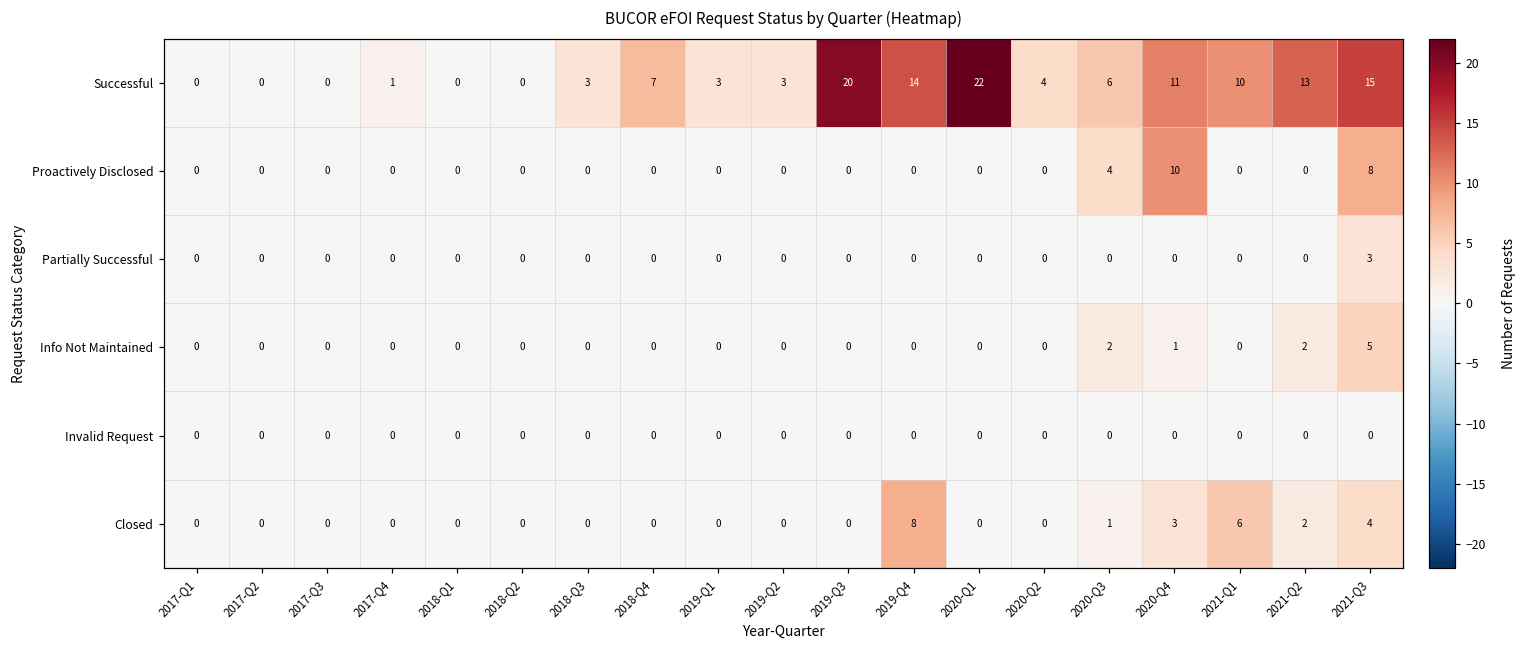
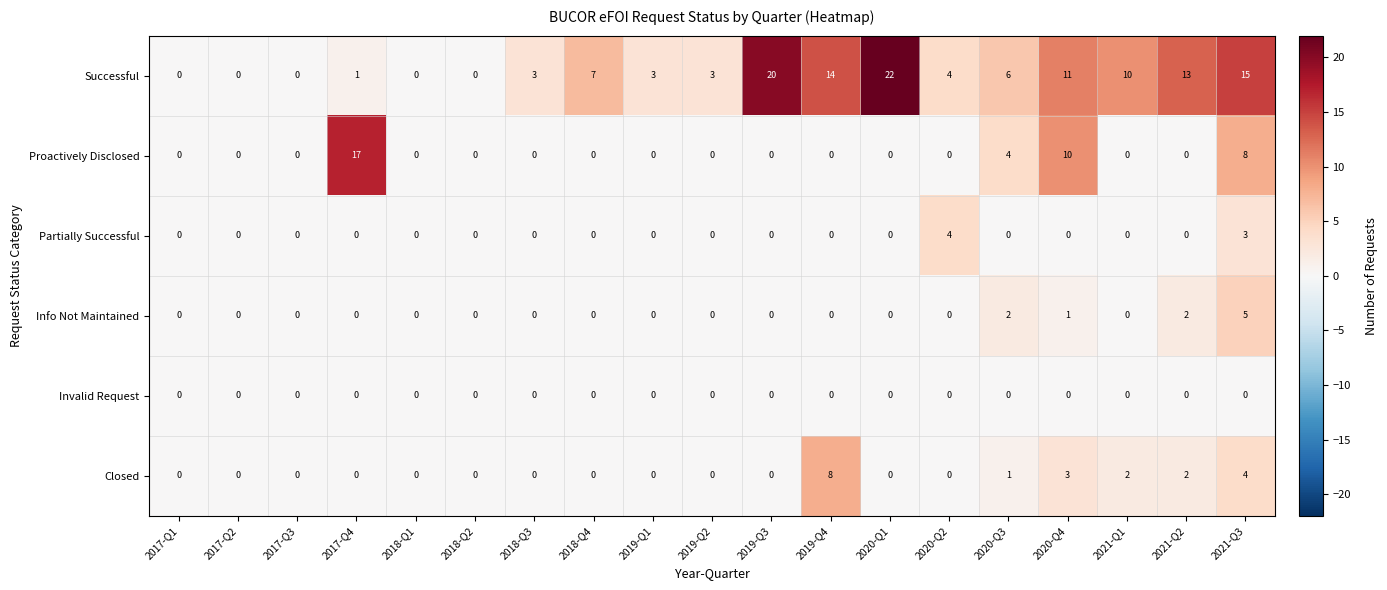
  {
    "Successful": {
      "2017-Q1": 0,
      "2017-Q2": 0,
      "2017-Q3": 0,
      "2017-Q4": 1,
      "2018-Q1": 0,
      "2018-Q2": 0,
      "2018-Q3": 3,
      "2018-Q4": 7,
      "2019-Q1": 3,
      "2019-Q2": 3,
      "2019-Q3": 20,
      "2019-Q4": 14,
      "2020-Q1": 22,
      "2020-Q2": 4,
      "2020-Q3": 6,
      "2020-Q4": 11,
      "2021-Q1": 10,
      "2021-Q2": 13,
      "2021-Q3": 15
    },
    "Proactively Disclosed": {
      "2017-Q1": 0,
      "2017-Q2": 0,
      "2017-Q3": 0,
-     "2017-Q4": 0,
+     "2017-Q4": 17,
      "2018-Q1": 0,
      "2018-Q2": 0,
      "2018-Q3": 0,
      "2018-Q4": 0,
      "2019-Q1": 0,
      "2019-Q2": 0,
      "2019-Q3": 0,
      "2019-Q4": 0,
      "2020-Q1": 0,
      "2020-Q2": 0,
      "2020-Q3": 4,
      "2020-Q4": 10,
      "2021-Q1": 0,
      "2021-Q2": 0,
      "2021-Q3": 8
    },
    "Partially Successful": {
      "2017-Q1": 0,
      "2017-Q2": 0,
      "2017-Q3": 0,
      "2017-Q4": 0,
      "2018-Q1": 0,
      "2018-Q2": 0,
      "2018-Q3": 0,
      "2018-Q4": 0,
      "2019-Q1": 0,
      "2019-Q2": 0,
      "2019-Q3": 0,
      "2019-Q4": 0,
      "2020-Q1": 0,
-     "2020-Q2": 0,
+     "2020-Q2": 4,
      "2020-Q3": 0,
      "2020-Q4": 0,
      "2021-Q1": 0,
      "2021-Q2": 0,
      "2021-Q3": 3
    },
    "Info Not Maintained": {
      "2017-Q1": 0,
      "2017-Q2": 0,
      "2017-Q3": 0,
      "2017-Q4": 0,
      "2018-Q1": 0,
      "2018-Q2": 0,
      "2018-Q3": 0,
      "2018-Q4": 0,
      "2019-Q1": 0,
      "2019-Q2": 0,
      "2019-Q3": 0,
      "2019-Q4": 0,
      "2020-Q1": 0,
      "2020-Q2": 0,
      "2020-Q3": 2,
      "2020-Q4": 1,
      "2021-Q1": 0,
      "2021-Q2": 2,
      "2021-Q3": 5
    },
    "Invalid Request": {
      "2017-Q1": 0,
      "2017-Q2": 0,
      "2017-Q3": 0,
      "2017-Q4": 0,
      "2018-Q1": 0,
      "2018-Q2": 0,
      "2018-Q3": 0,
      "2018-Q4": 0,
      "2019-Q1": 0,
      "2019-Q2": 0,
      "2019-Q3": 0,
      "2019-Q4": 0,
      "2020-Q1": 0,
      "2020-Q2": 0,
      "2020-Q3": 0,
      "2020-Q4": 0,
      "2021-Q1": 0,
      "2021-Q2": 0,
      "2021-Q3": 0
    },
    "Closed": {
      "2017-Q1": 0,
      "2017-Q2": 0,
      "2017-Q3": 0,
      "2017-Q4": 0,
      "2018-Q1": 0,
      "2018-Q2": 0,
      "2018-Q3": 0,
      "2018-Q4": 0,
      "2019-Q1": 0,
      "2019-Q2": 0,
      "2019-Q3": 0,
      "2019-Q4": 8,
      "2020-Q1": 0,
      "2020-Q2": 0,
      "2020-Q3": 1,
      "2020-Q4": 3,
-     "2021-Q1": 6,
+     "2021-Q1": 2,
      "2021-Q2": 2,
      "2021-Q3": 4
    }
  }
